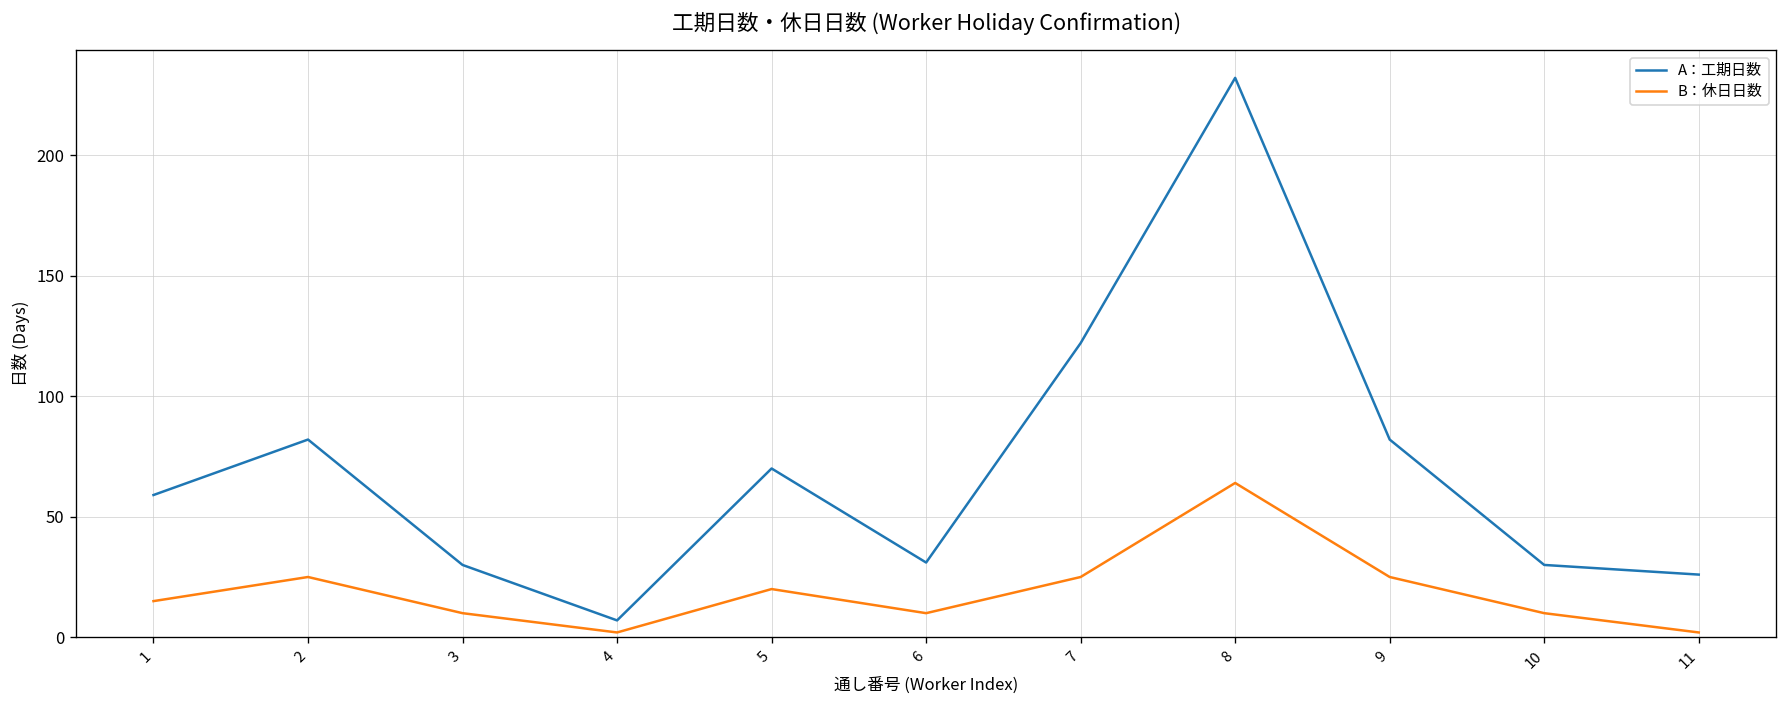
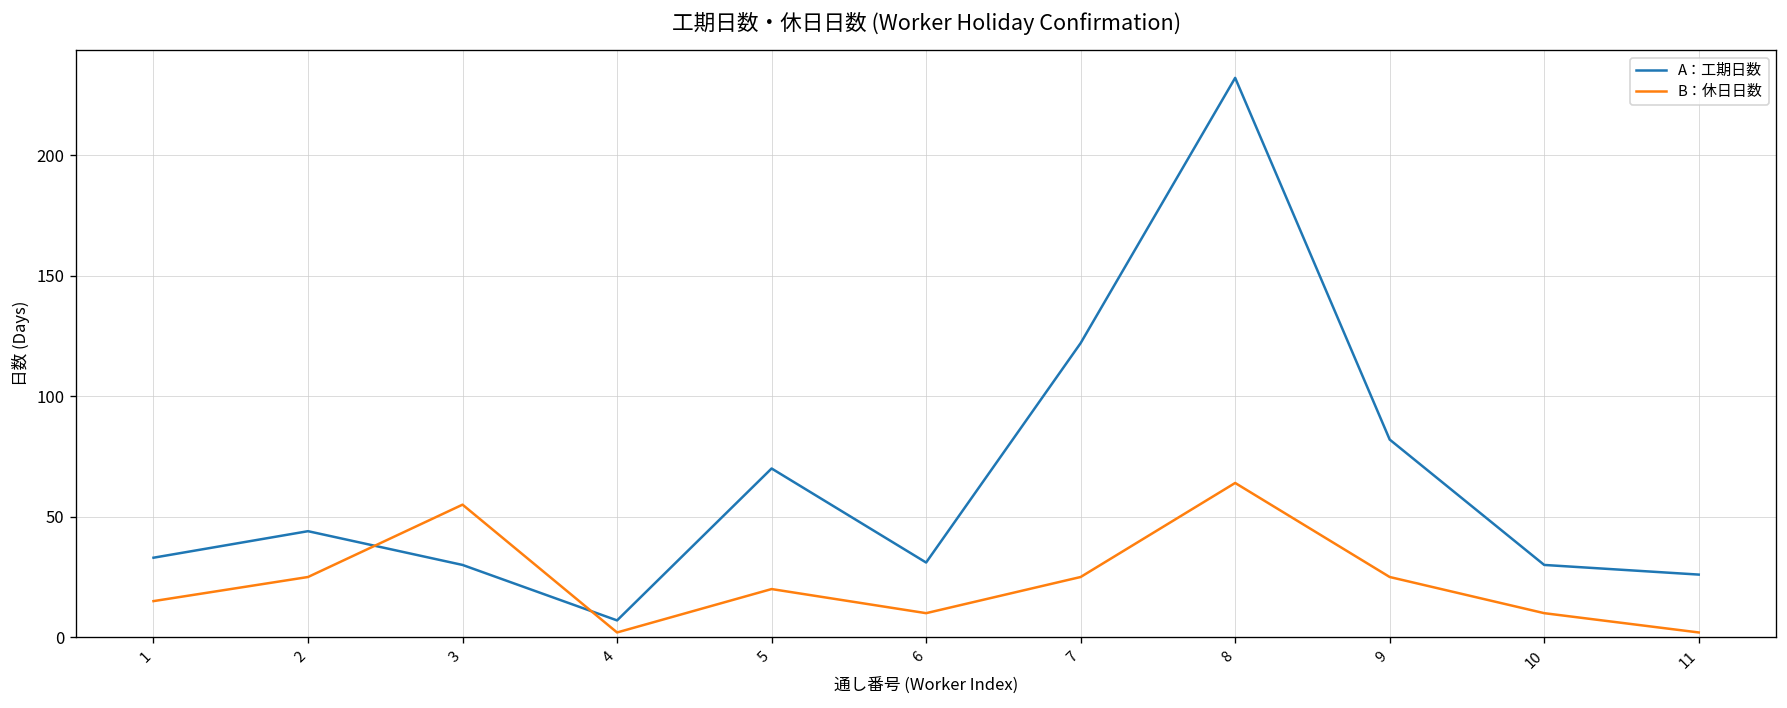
  {
    "A：工期日数": {
-     "1": 59,
-     "2": 82,
+     "1": 33,
+     "2": 44,
      "3": 30,
      "4": 7,
      "5": 70,
      "6": 31,
      "7": 122,
      "8": 232,
      "9": 82,
      "10": 30,
      "11": 26
    },
    "B：休日日数": {
      "1": 15,
      "2": 25,
-     "3": 10,
+     "3": 55,
      "4": 2,
      "5": 20,
      "6": 10,
      "7": 25,
      "8": 64,
      "9": 25,
      "10": 10,
      "11": 2
    }
  }
